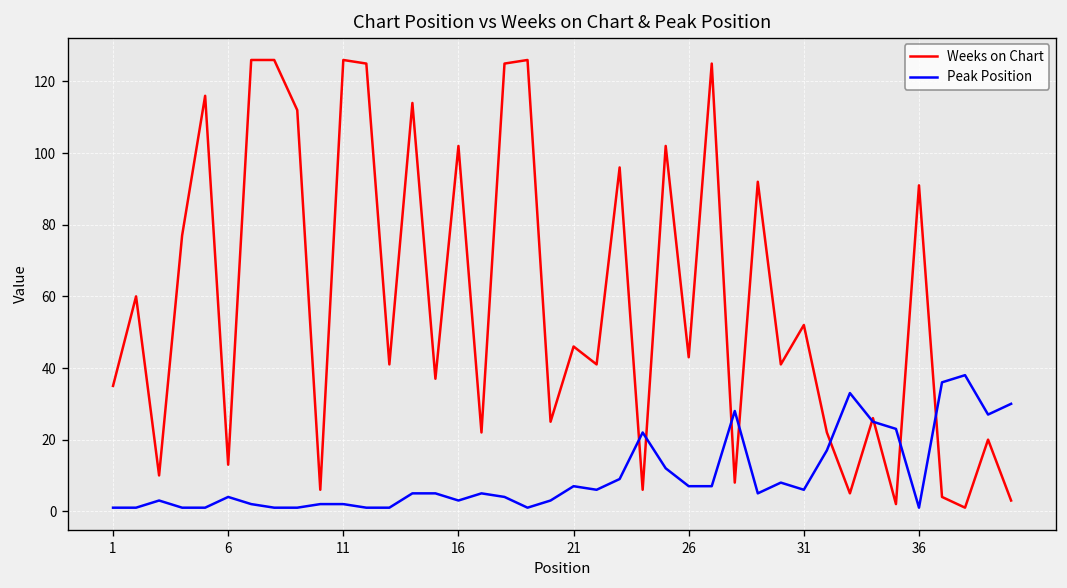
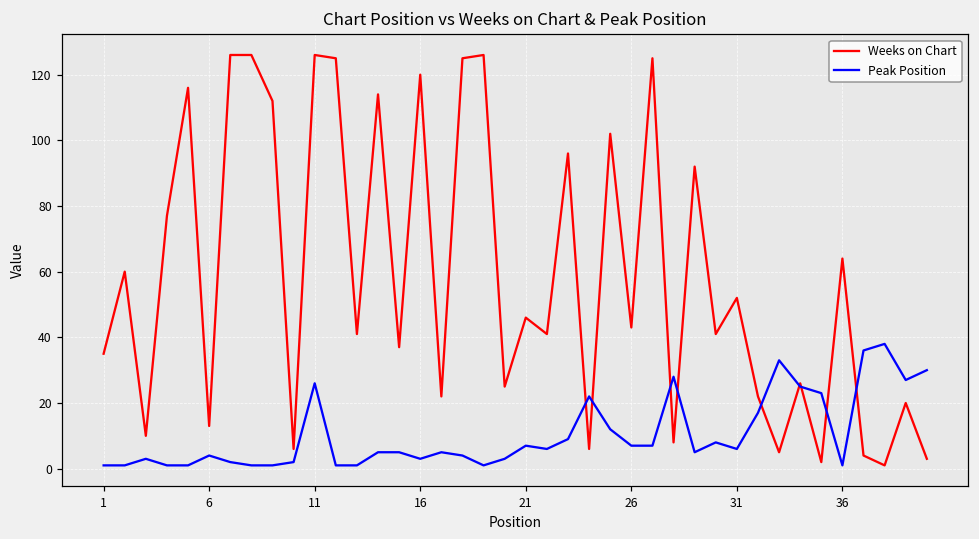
  {
    "Weeks on Chart": {
      "1": 35,
      "6": 13,
      "11": 126,
-     "16": 102,
+     "16": 120,
      "21": 46,
      "26": 43,
      "31": 52,
-     "36": 91
+     "36": 64
    },
    "Peak Position": {
      "1": 1,
      "6": 4,
-     "11": 2,
+     "11": 26,
      "16": 3,
      "21": 7,
      "26": 7,
      "31": 6,
      "36": 1
    }
  }
